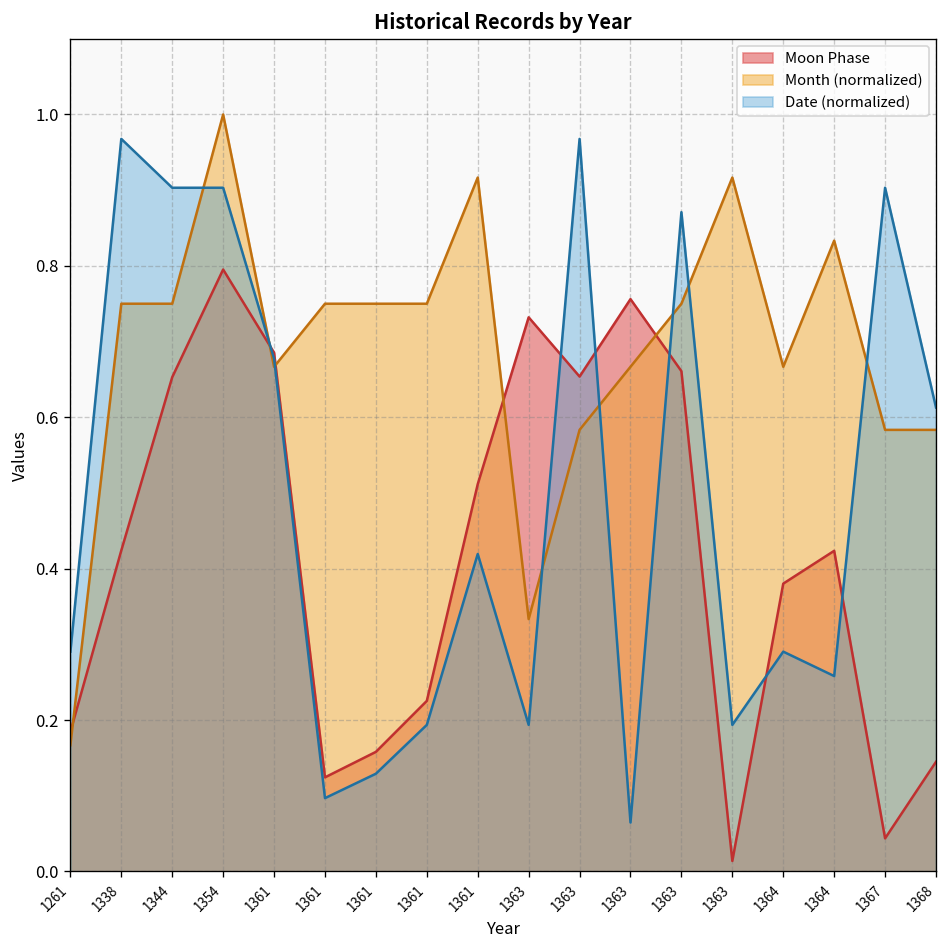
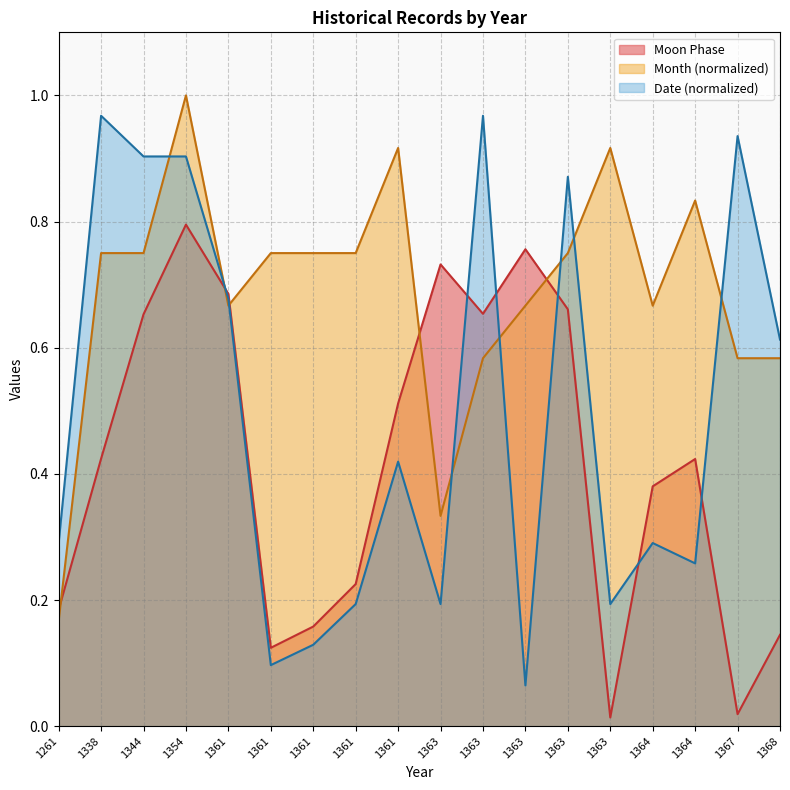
  {
    "Moon Phase": {
      "1261": 0.18,
      "1338": 0.42,
      "1344": 0.65,
      "1354": 0.80,
-     "1367": 0.04,
+     "1367": 0.02,
      "1368": 0.14
    },
    "Month (normalized)": {
      "1261": 0.17,
      "1338": 0.75,
      "1344": 0.75,
      "1354": 1.00,
      "1367": 0.58,
      "1368": 0.58
    },
    "Date (normalized)": {
      "1261": 0.29,
      "1338": 0.97,
      "1344": 0.90,
      "1354": 0.90,
-     "1367": 0.90,
+     "1367": 0.94,
      "1368": 0.61
    }
  }
